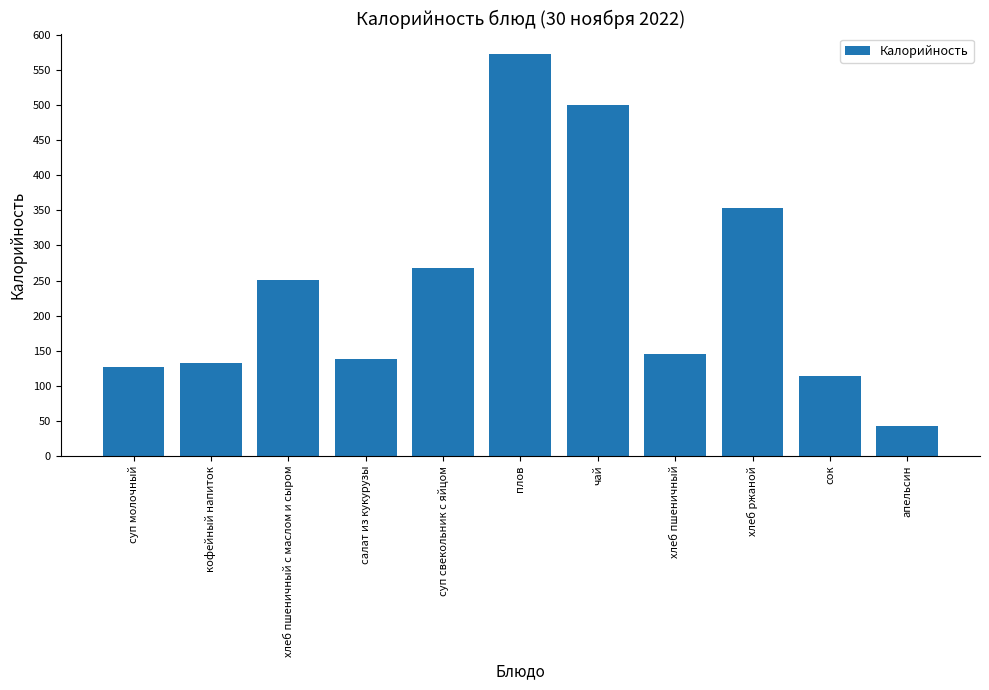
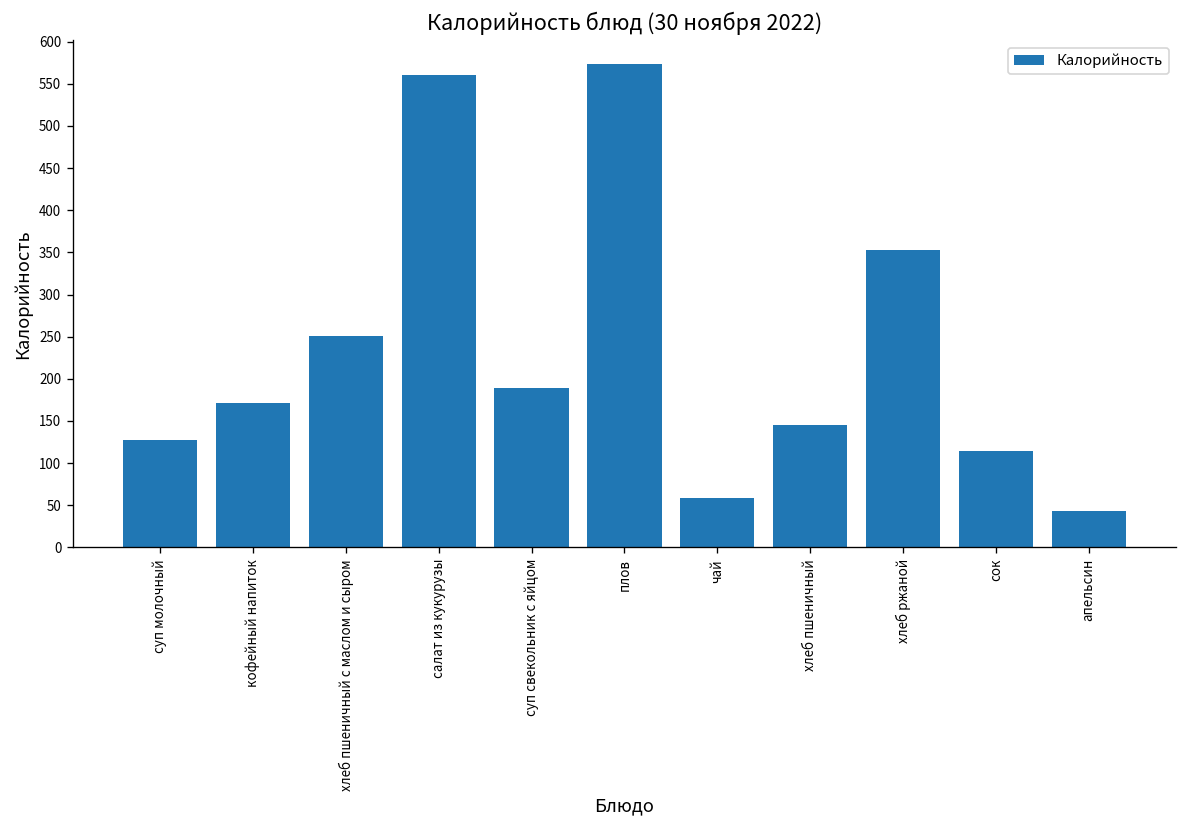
  {
    "суп молочный": 130,
-   "кофейный напиток": 130,
+   "кофейный напиток": 170,
    "хлеб пшеничный с маслом и сыром": 250,
-   "салат из кукурузы": 140,
-   "суп свекольник с яйцом": 270,
+   "салат из кукурузы": 560,
+   "суп свекольник с яйцом": 190,
    "плов": 570,
-   "чай": 500,
+   "чай": 60,
    "хлеб пшеничный": 150,
    "хлеб ржаной": 350,
    "сок": 110,
    "апельсин": 40
  }
